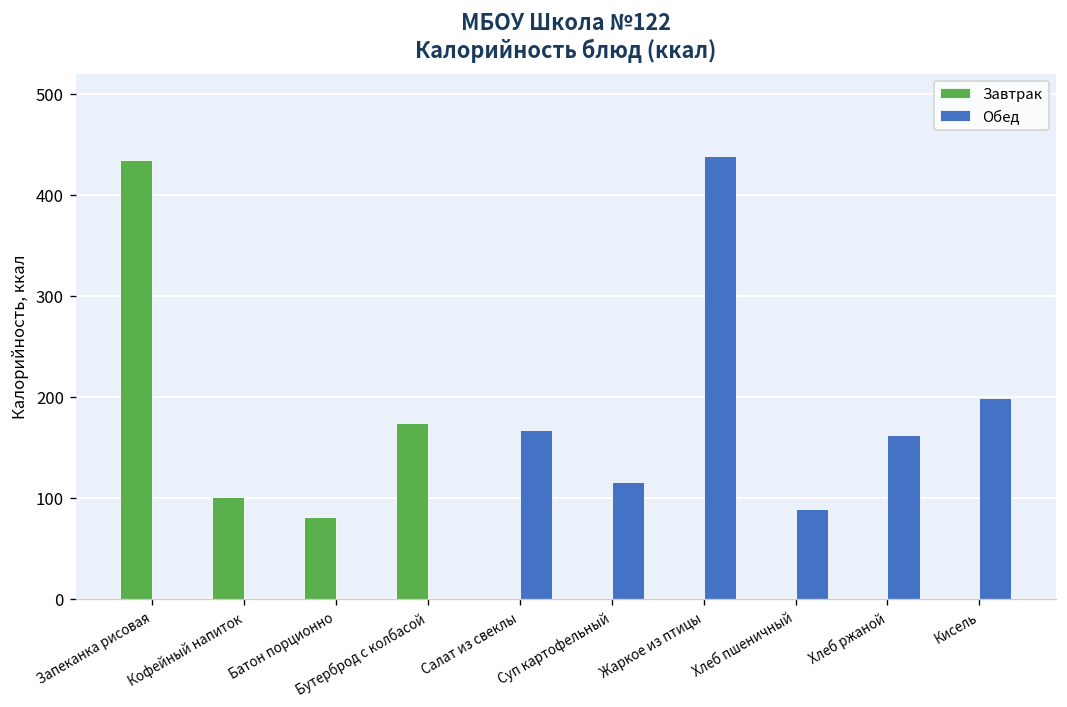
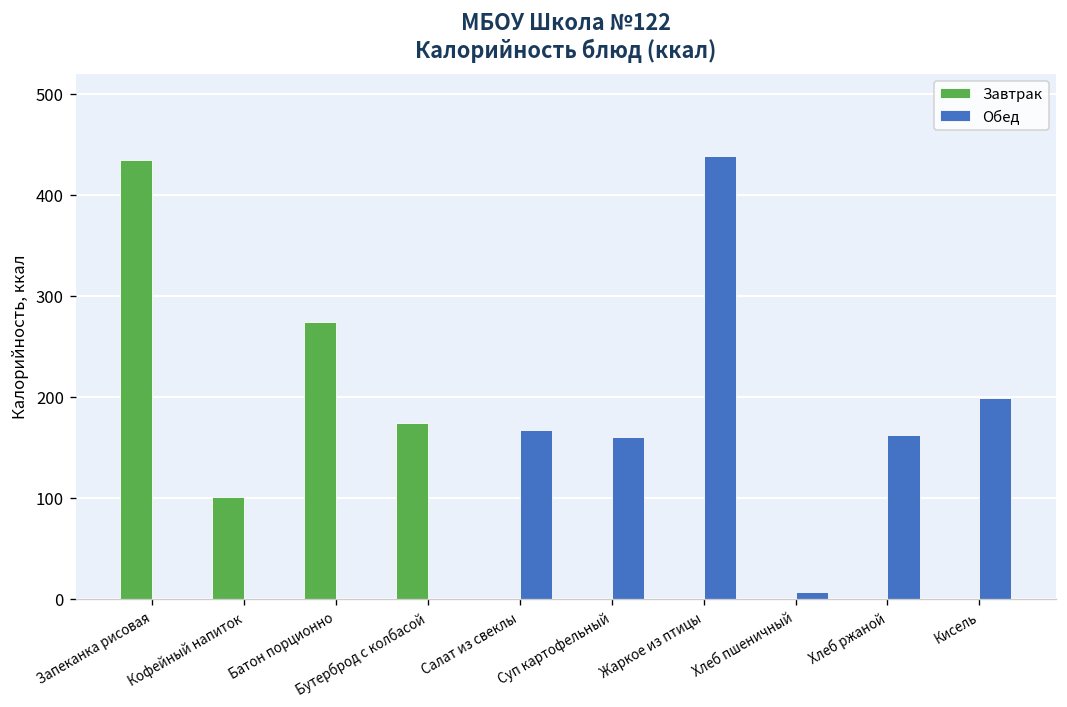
  {
    "Завтрак": {
      "Запеканка рисовая": 430,
      "Кофейный напиток": 100,
-     "Батон порционно": 80,
+     "Батон порционно": 270,
      "Бутерброд с колбасой": 170,
      "Салат из свеклы": 0,
      "Суп картофельный": 0,
      "Жаркое из птицы": 0,
      "Хлеб пшеничный": 0,
      "Хлеб ржаной": 0,
      "Кисель": 0
    },
    "Обед": {
      "Запеканка рисовая": 0,
      "Кофейный напиток": 0,
      "Батон порционно": 0,
      "Бутерброд с колбасой": 0,
      "Салат из свеклы": 170,
-     "Суп картофельный": 120,
+     "Суп картофельный": 160,
      "Жаркое из птицы": 440,
-     "Хлеб пшеничный": 90,
+     "Хлеб пшеничный": 10,
      "Хлеб ржаной": 160,
      "Кисель": 200
    }
  }
